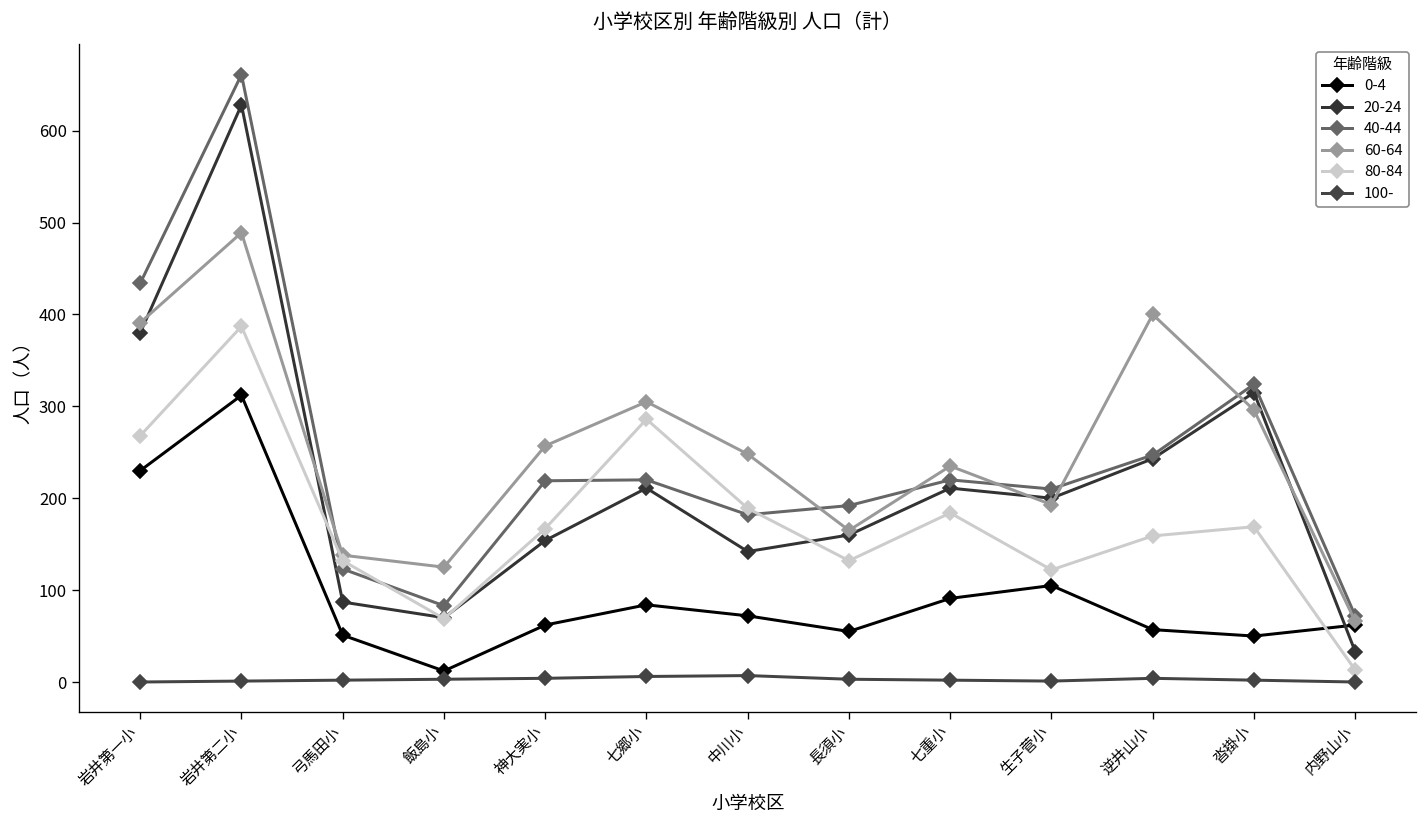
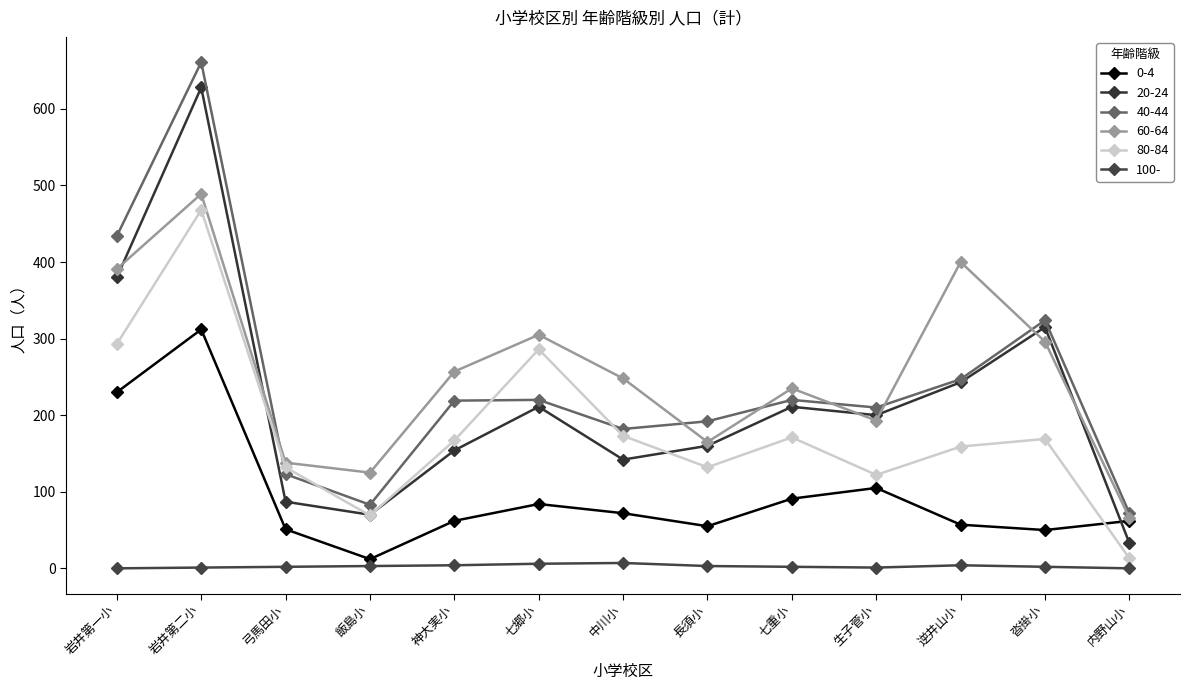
  {
    "0-4": {
      "岩井第一小": 230,
      "岩井第二小": 310,
      "弓馬田小": 50,
      "飯島小": 10,
      "神大実小": 60,
      "七郷小": 80,
      "中川小": 70,
      "長須小": 60,
      "七重小": 90,
      "生子菅小": 110,
      "逆井山小": 60,
      "沓掛小": 50,
      "内野山小": 60
    },
    "60-64": {
      "岩井第一小": 390,
      "岩井第二小": 490,
      "弓馬田小": 140,
      "飯島小": 130,
      "神大実小": 260,
      "七郷小": 310,
      "中川小": 250,
      "長須小": 170,
      "七重小": 240,
      "生子菅小": 190,
      "逆井山小": 400,
      "沓掛小": 300,
      "内野山小": 70
    },
    "80-84": {
-     "岩井第一小": 270,
-     "岩井第二小": 390,
+     "岩井第一小": 290,
+     "岩井第二小": 470,
      "弓馬田小": 130,
      "神大実小": 170,
      "七郷小": 290,
-     "中川小": 190,
+     "中川小": 170,
      "長須小": 130,
-     "七重小": 180,
+     "七重小": 170,
      "生子菅小": 120,
      "逆井山小": 160,
      "沓掛小": 170,
      "内野山小": 10
    }
  }
